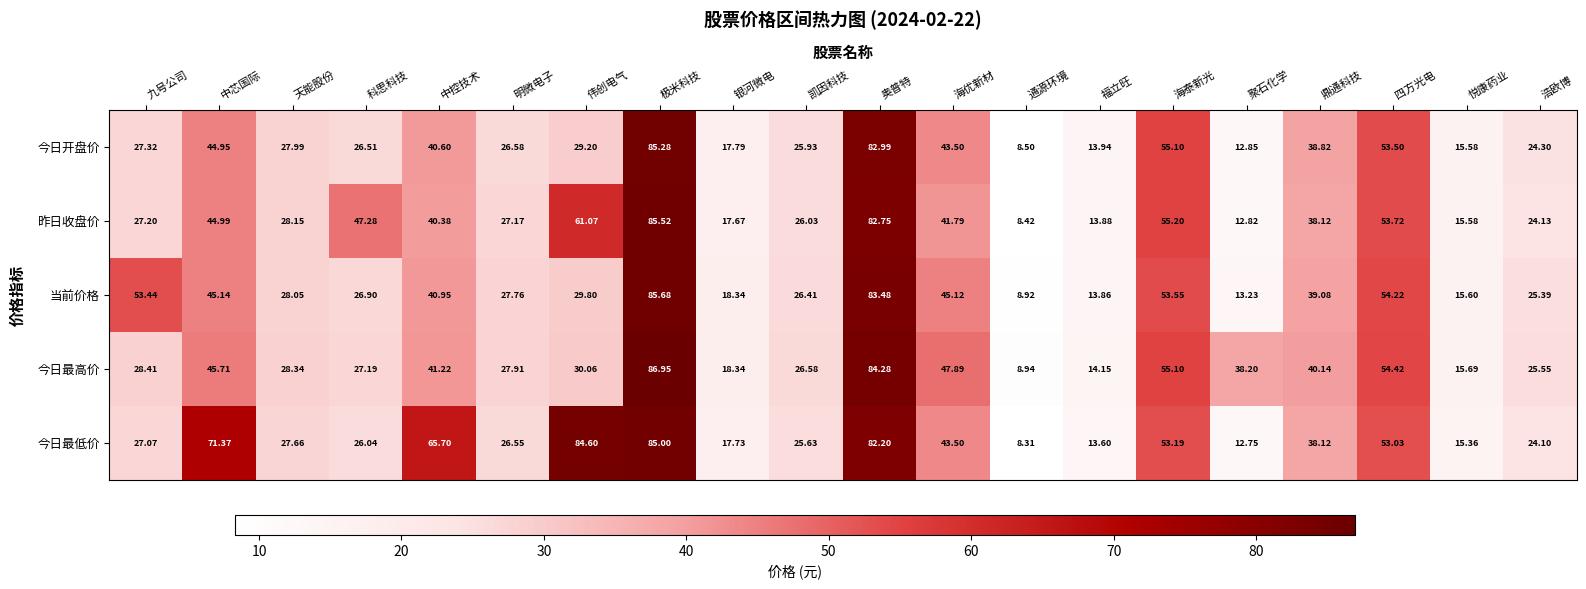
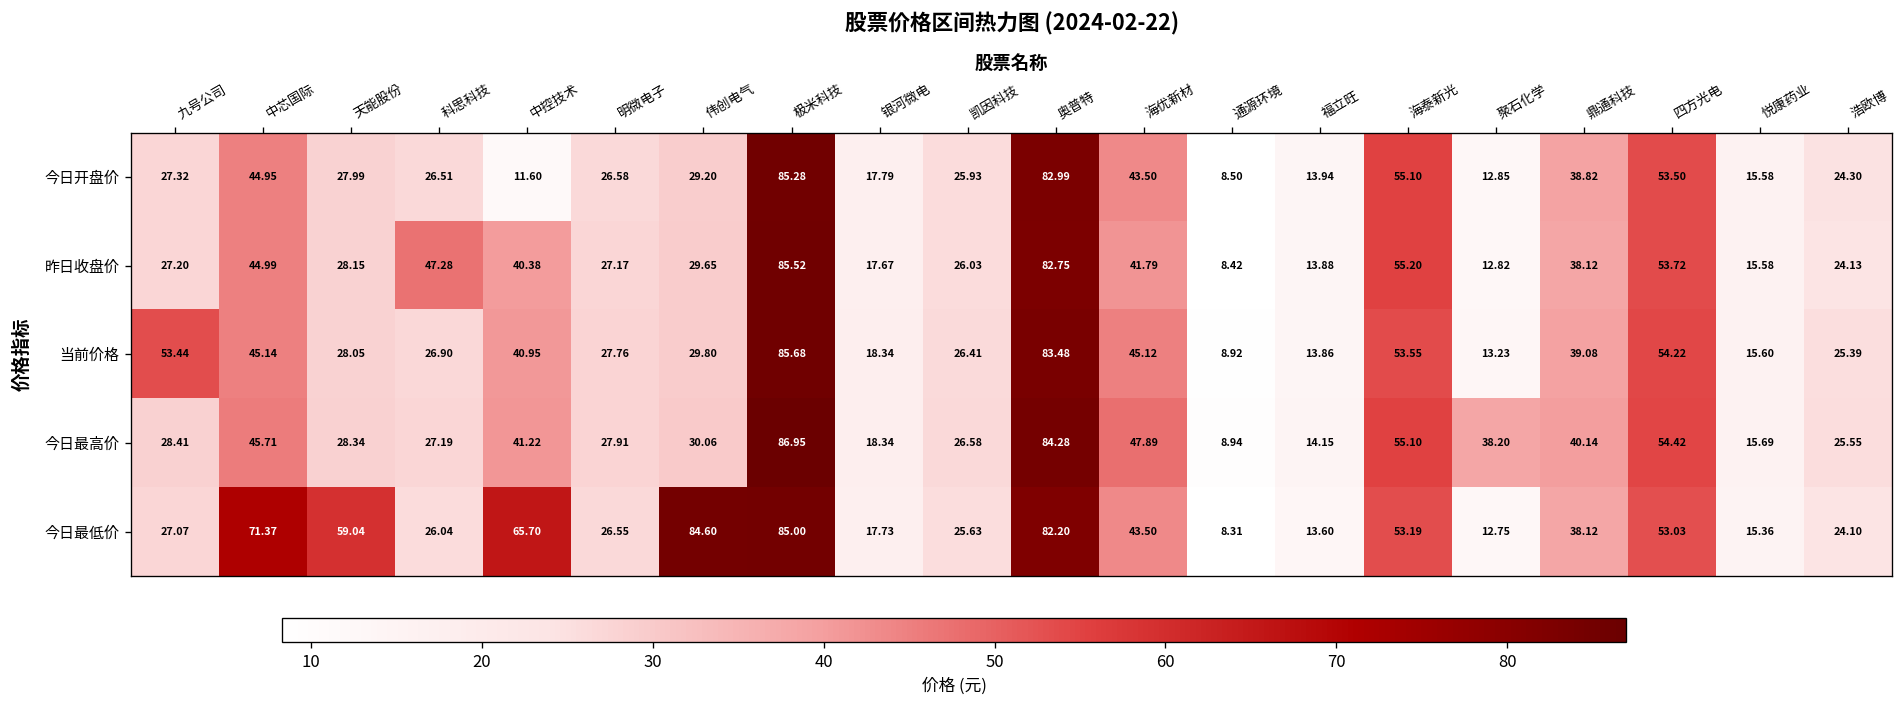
  {
    "今日开盘价": {
      "九号公司": 27.32,
      "中芯国际": 44.95,
      "天能股份": 27.99,
      "科思科技": 26.51,
-     "中控技术": 40.60,
+     "中控技术": 11.60,
      "明微电子": 26.58,
      "伟创电气": 29.20,
      "极米科技": 85.28,
      "银河微电": 17.79,
      "凯因科技": 25.93,
      "奥普特": 82.99,
      "海优新材": 43.50,
      "通源环境": 8.50,
      "福立旺": 13.94,
      "海泰新光": 55.10,
      "聚石化学": 12.85,
      "鼎通科技": 38.82,
      "四方光电": 53.50,
      "悦康药业": 15.58,
      "浩欧博": 24.30
    },
    "昨日收盘价": {
      "九号公司": 27.20,
      "中芯国际": 44.99,
      "天能股份": 28.15,
      "科思科技": 47.28,
      "中控技术": 40.38,
      "明微电子": 27.17,
-     "伟创电气": 61.07,
+     "伟创电气": 29.65,
      "极米科技": 85.52,
      "银河微电": 17.67,
      "凯因科技": 26.03,
      "奥普特": 82.75,
      "海优新材": 41.79,
      "通源环境": 8.42,
      "福立旺": 13.88,
      "海泰新光": 55.20,
      "聚石化学": 12.82,
      "鼎通科技": 38.12,
      "四方光电": 53.72,
      "悦康药业": 15.58,
      "浩欧博": 24.13
    },
    "当前价格": {
      "九号公司": 53.44,
      "中芯国际": 45.14,
      "天能股份": 28.05,
      "科思科技": 26.90,
      "中控技术": 40.95,
      "明微电子": 27.76,
      "伟创电气": 29.80,
      "极米科技": 85.68,
      "银河微电": 18.34,
      "凯因科技": 26.41,
      "奥普特": 83.48,
      "海优新材": 45.12,
      "通源环境": 8.92,
      "福立旺": 13.86,
      "海泰新光": 53.55,
      "聚石化学": 13.23,
      "鼎通科技": 39.08,
      "四方光电": 54.22,
      "悦康药业": 15.60,
      "浩欧博": 25.39
    },
    "今日最高价": {
      "九号公司": 28.41,
      "中芯国际": 45.71,
      "天能股份": 28.34,
      "科思科技": 27.19,
      "中控技术": 41.22,
      "明微电子": 27.91,
      "伟创电气": 30.06,
      "极米科技": 86.95,
      "银河微电": 18.34,
      "凯因科技": 26.58,
      "奥普特": 84.28,
      "海优新材": 47.89,
      "通源环境": 8.94,
      "福立旺": 14.15,
      "海泰新光": 55.10,
      "聚石化学": 38.20,
      "鼎通科技": 40.14,
      "四方光电": 54.42,
      "悦康药业": 15.69,
      "浩欧博": 25.55
    },
    "今日最低价": {
      "九号公司": 27.07,
      "中芯国际": 71.37,
-     "天能股份": 27.66,
+     "天能股份": 59.04,
      "科思科技": 26.04,
      "中控技术": 65.70,
      "明微电子": 26.55,
      "伟创电气": 84.60,
      "极米科技": 85.00,
      "银河微电": 17.73,
      "凯因科技": 25.63,
      "奥普特": 82.20,
      "海优新材": 43.50,
      "通源环境": 8.31,
      "福立旺": 13.60,
      "海泰新光": 53.19,
      "聚石化学": 12.75,
      "鼎通科技": 38.12,
      "四方光电": 53.03,
      "悦康药业": 15.36,
      "浩欧博": 24.10
    }
  }
